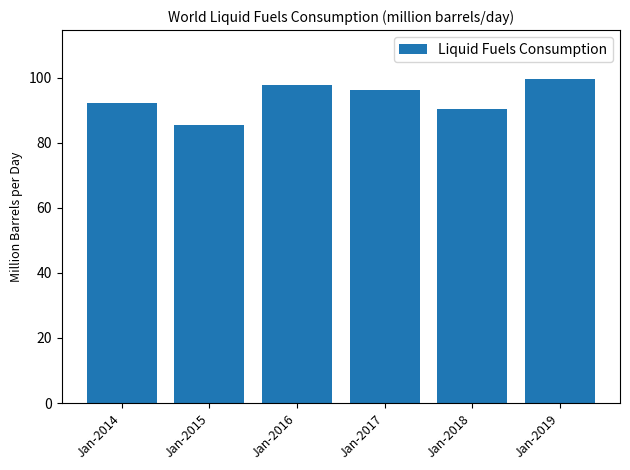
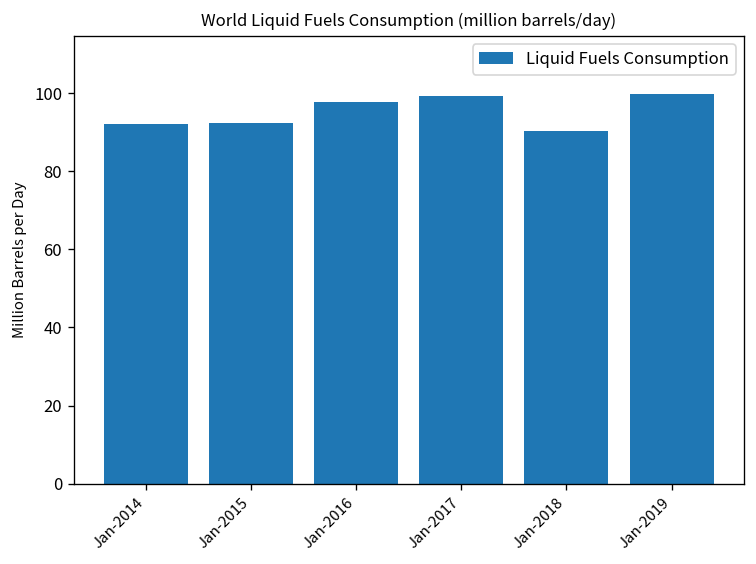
  {
    "Jan-2014": 92,
-   "Jan-2015": 85,
+   "Jan-2015": 92,
    "Jan-2016": 98,
-   "Jan-2017": 96,
+   "Jan-2017": 99,
    "Jan-2018": 90,
    "Jan-2019": 100
  }
